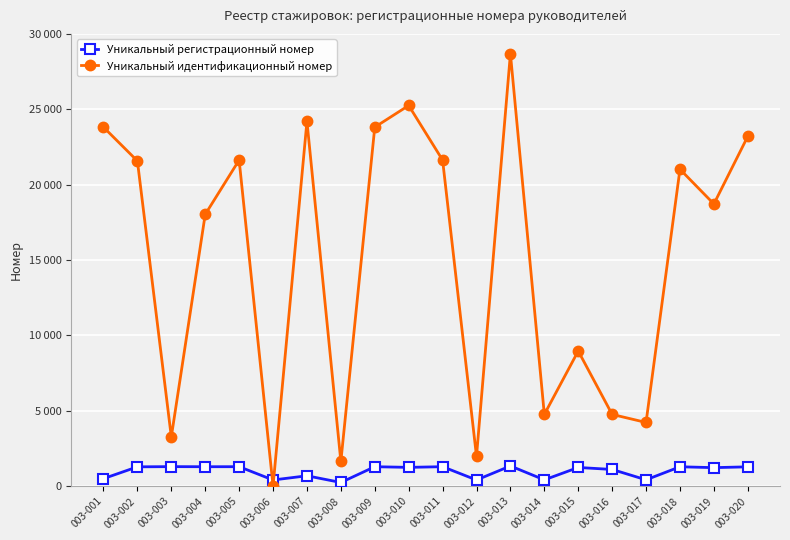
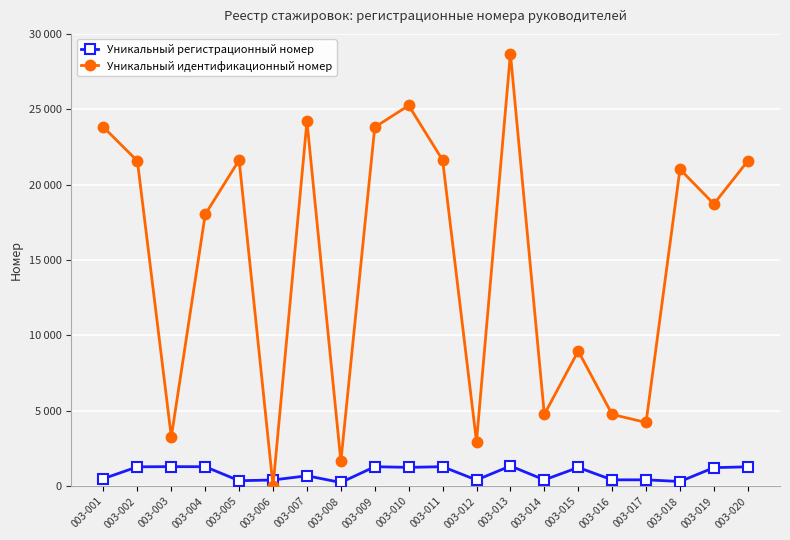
  {
    "Уникальный регистрационный номер": {
      "003-001": 500,
      "003-002": 1300,
      "003-003": 1300,
      "003-004": 1300,
-     "003-005": 1300,
+     "003-005": 400,
      "003-006": 400,
      "003-007": 700,
      "003-008": 200,
      "003-009": 1300,
      "003-010": 1200,
      "003-011": 1300,
      "003-012": 400,
      "003-013": 1300,
      "003-014": 400,
      "003-015": 1200,
-     "003-016": 1100,
+     "003-016": 400,
      "003-017": 400,
-     "003-018": 1300,
+     "003-018": 300,
      "003-019": 1200,
      "003-020": 1300
    },
    "Уникальный идентификационный номер": {
      "003-001": 23800,
      "003-002": 21600,
      "003-003": 3300,
      "003-004": 18000,
      "003-005": 21600,
      "003-006": 0,
      "003-007": 24200,
      "003-008": 1600,
      "003-009": 23800,
      "003-010": 25300,
      "003-011": 21600,
-     "003-012": 2000,
+     "003-012": 3000,
      "003-013": 28700,
      "003-014": 4800,
      "003-015": 9000,
      "003-016": 4800,
      "003-017": 4200,
      "003-018": 21000,
      "003-019": 18700,
-     "003-020": 23200
+     "003-020": 21600
    }
  }
